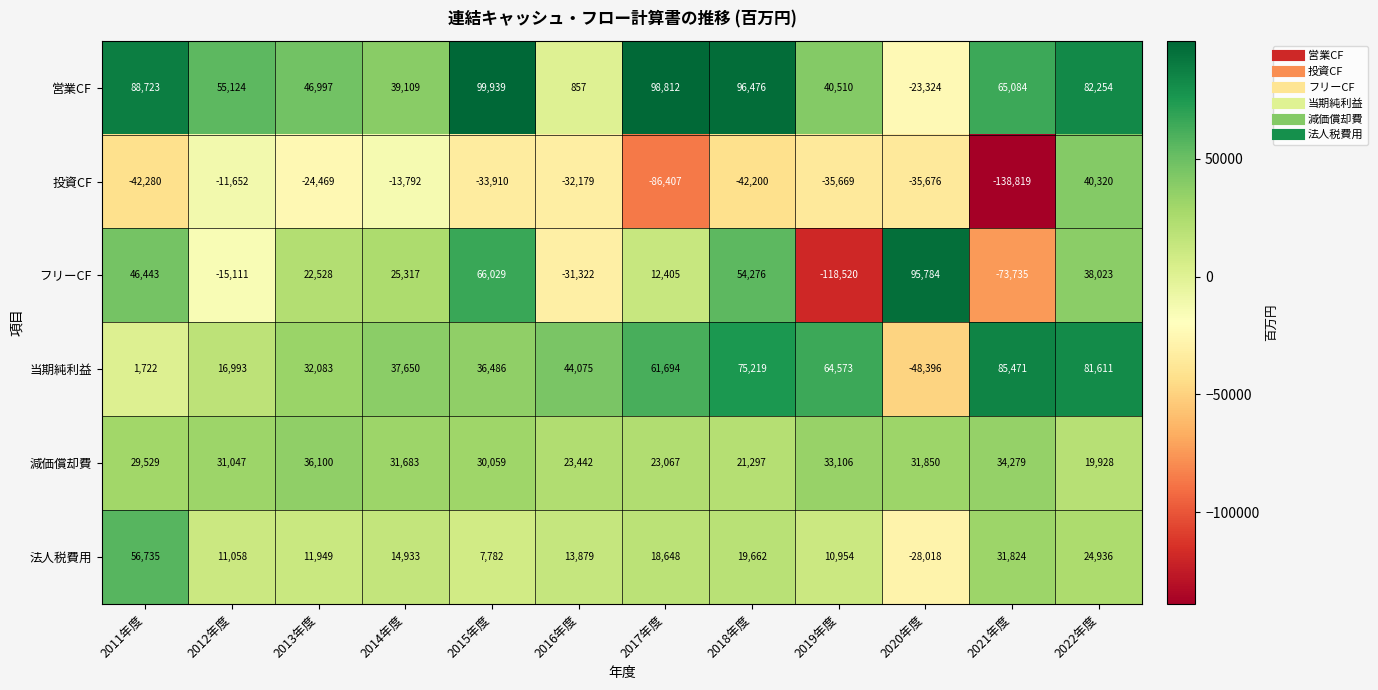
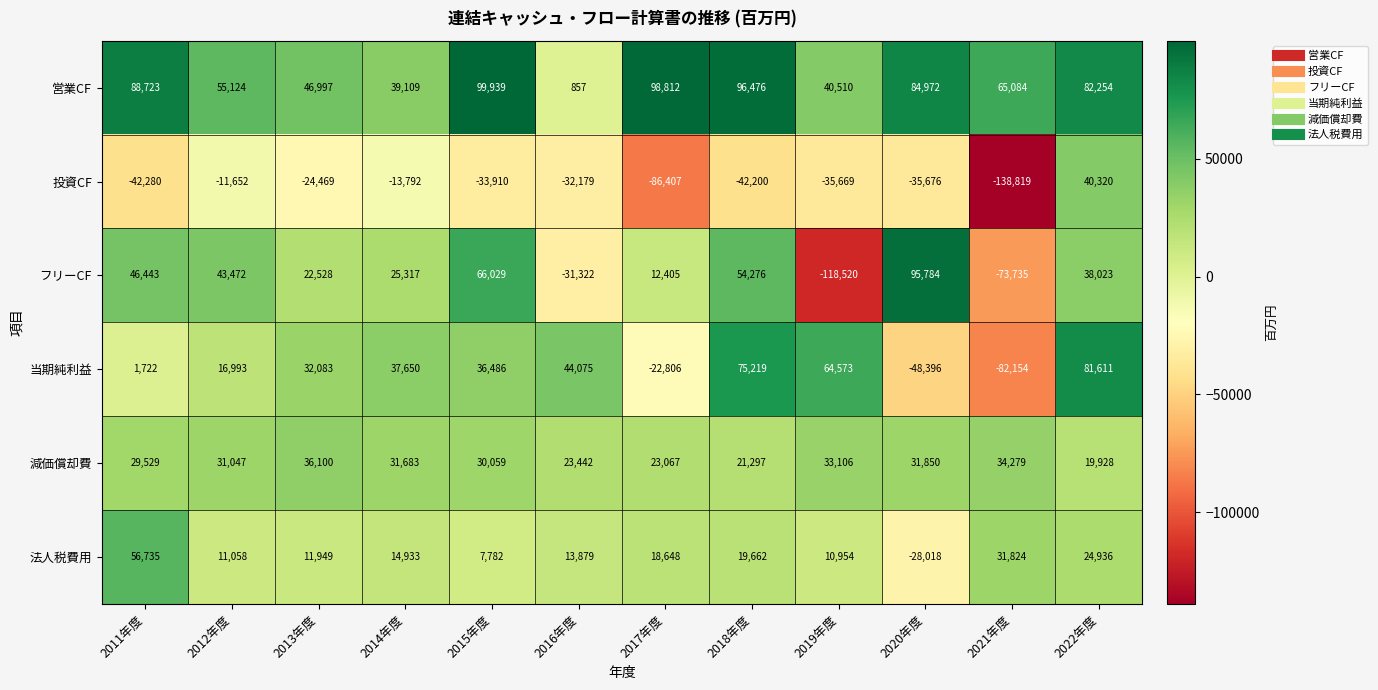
  {
    "営業CF": {
      "2011年度": "88,723",
      "2012年度": "55,124",
      "2013年度": "46,997",
      "2014年度": "39,109",
      "2015年度": "99,939",
      "2016年度": "857",
      "2017年度": "98,812",
      "2018年度": "96,476",
      "2019年度": "40,510",
-     "2020年度": "-23,324",
+     "2020年度": "84,972",
      "2021年度": "65,084",
      "2022年度": "82,254"
    },
    "投資CF": {
      "2011年度": "-42,280",
      "2012年度": "-11,652",
      "2013年度": "-24,469",
      "2014年度": "-13,792",
      "2015年度": "-33,910",
      "2016年度": "-32,179",
      "2017年度": "-86,407",
      "2018年度": "-42,200",
      "2019年度": "-35,669",
      "2020年度": "-35,676",
      "2021年度": "-138,819",
      "2022年度": "40,320"
    },
    "フリーCF": {
      "2011年度": "46,443",
-     "2012年度": "-15,111",
+     "2012年度": "43,472",
      "2013年度": "22,528",
      "2014年度": "25,317",
      "2015年度": "66,029",
      "2016年度": "-31,322",
      "2017年度": "12,405",
      "2018年度": "54,276",
      "2019年度": "-118,520",
      "2020年度": "95,784",
      "2021年度": "-73,735",
      "2022年度": "38,023"
    },
    "当期純利益": {
      "2011年度": "1,722",
      "2012年度": "16,993",
      "2013年度": "32,083",
      "2014年度": "37,650",
      "2015年度": "36,486",
      "2016年度": "44,075",
-     "2017年度": "61,694",
+     "2017年度": "-22,806",
      "2018年度": "75,219",
      "2019年度": "64,573",
      "2020年度": "-48,396",
-     "2021年度": "85,471",
+     "2021年度": "-82,154",
      "2022年度": "81,611"
    },
    "減価償却費": {
      "2011年度": "29,529",
      "2012年度": "31,047",
      "2013年度": "36,100",
      "2014年度": "31,683",
      "2015年度": "30,059",
      "2016年度": "23,442",
      "2017年度": "23,067",
      "2018年度": "21,297",
      "2019年度": "33,106",
      "2020年度": "31,850",
      "2021年度": "34,279",
      "2022年度": "19,928"
    },
    "法人税費用": {
      "2011年度": "56,735",
      "2012年度": "11,058",
      "2013年度": "11,949",
      "2014年度": "14,933",
      "2015年度": "7,782",
      "2016年度": "13,879",
      "2017年度": "18,648",
      "2018年度": "19,662",
      "2019年度": "10,954",
      "2020年度": "-28,018",
      "2021年度": "31,824",
      "2022年度": "24,936"
    }
  }
